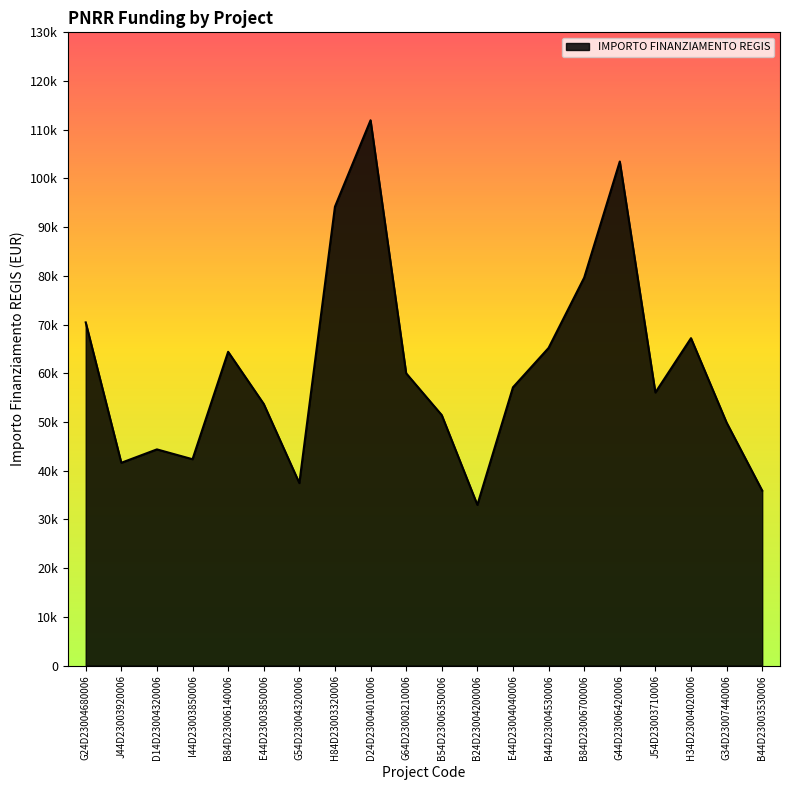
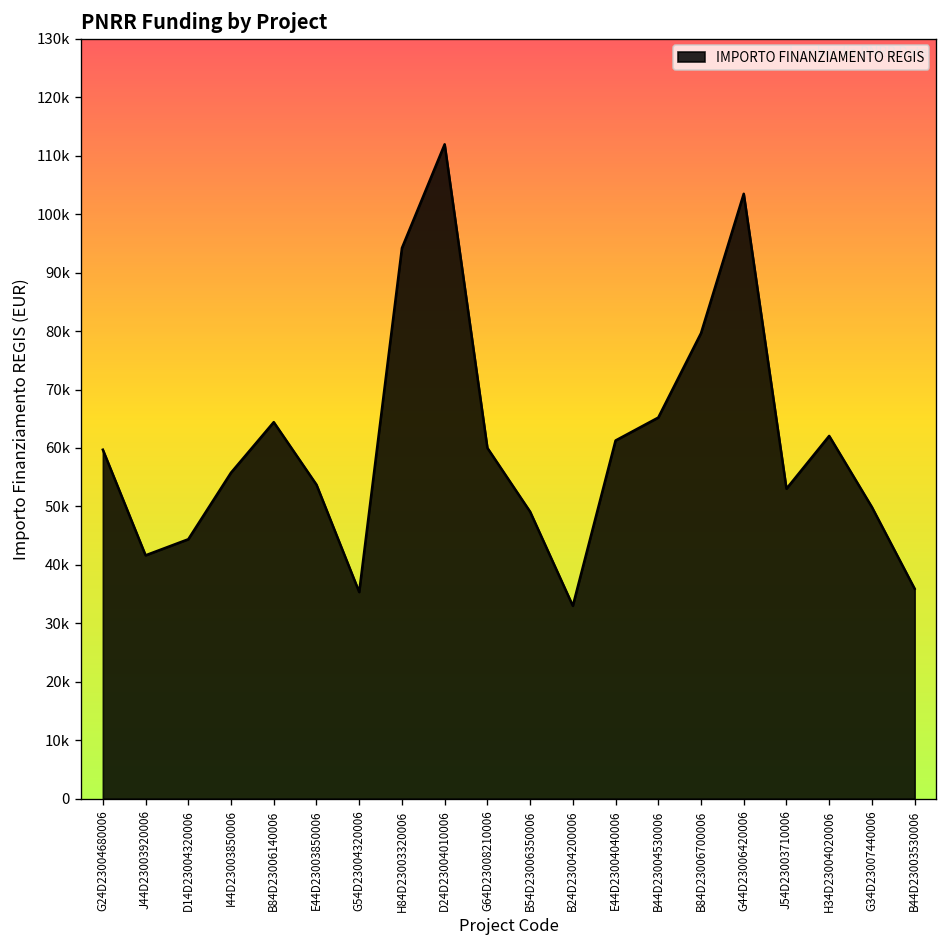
  {
-   "G24D23004680006": 70000,
+   "G24D23004680006": 60000,
    "J44D23003920006": 42000,
    "D14D23004320006": 44000,
-   "I44D23003850006": 42000,
+   "I44D23003850006": 56000,
    "B84D23006140006": 64000,
    "E44D23003850006": 54000,
-   "G54D23004320006": 37000,
+   "G54D23004320006": 35000,
    "H84D23003320006": 94000,
    "D24D23004010006": 112000,
    "G64D23008210006": 60000,
-   "B54D23006350006": 51000,
+   "B54D23006350006": 49000,
    "B24D23004200006": 33000,
-   "E44D23004040006": 57000,
+   "E44D23004040006": 61000,
    "B44D23004530006": 65000,
    "B84D23006700006": 80000,
    "G44D23006420006": 103000,
-   "J54D23003710006": 56000,
-   "H34D23004020006": 67000,
+   "J54D23003710006": 53000,
+   "H34D23004020006": 62000,
    "G34D23007440006": 50000,
    "B44D23003530006": 36000
  }
